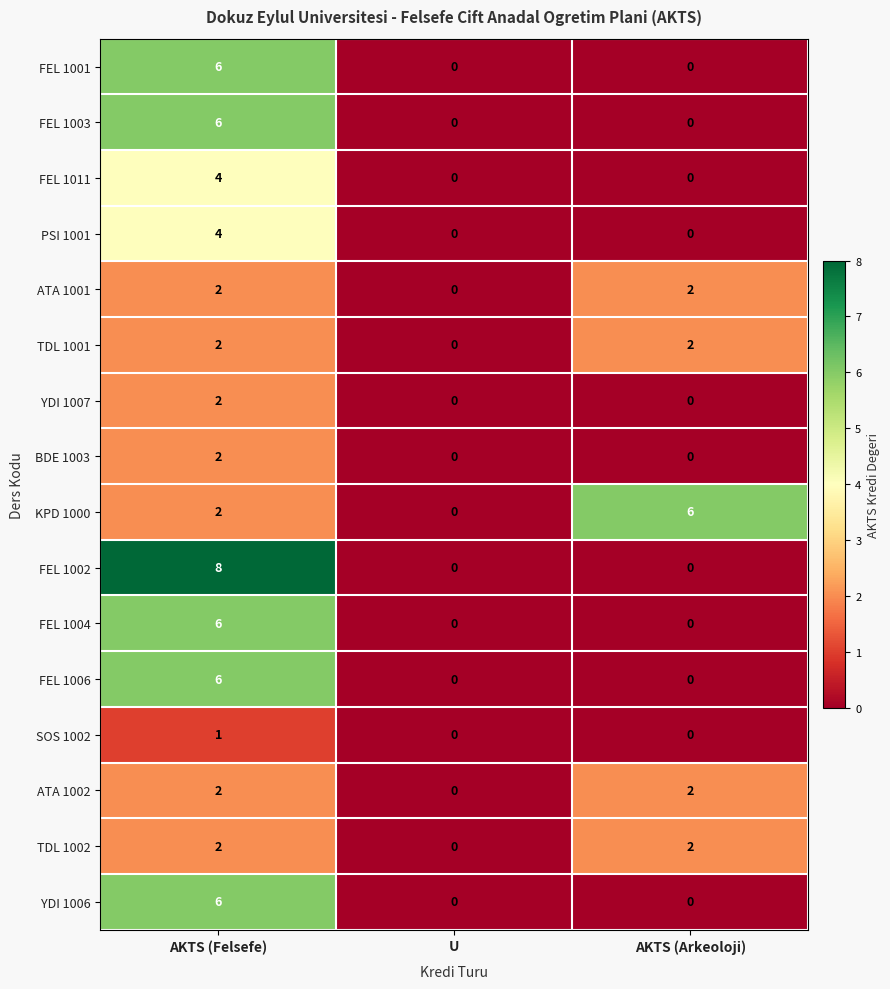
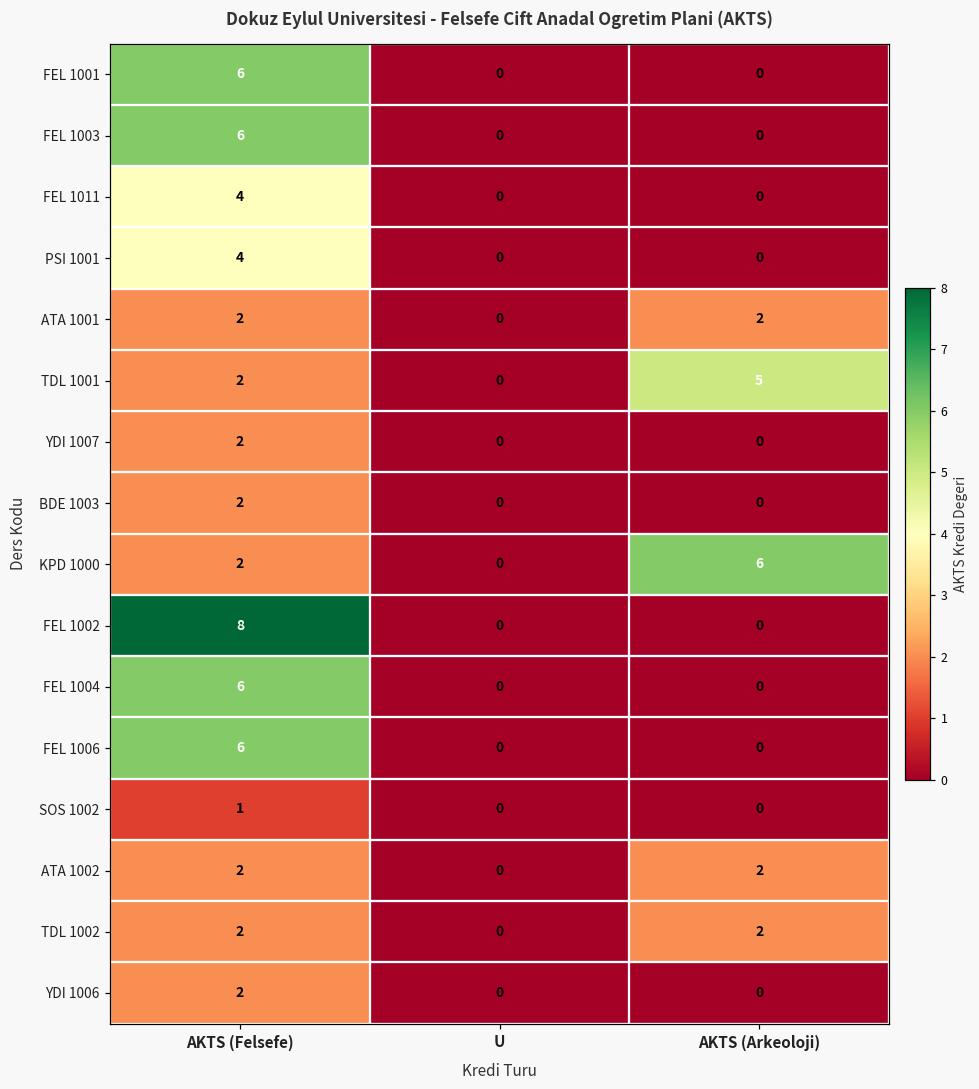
  {
    "FEL 1001": {
      "AKTS (Felsefe)": 6,
      "U": 0,
      "AKTS (Arkeoloji)": 0
    },
    "FEL 1003": {
      "AKTS (Felsefe)": 6,
      "U": 0,
      "AKTS (Arkeoloji)": 0
    },
    "FEL 1011": {
      "AKTS (Felsefe)": 4,
      "U": 0,
      "AKTS (Arkeoloji)": 0
    },
    "PSI 1001": {
      "AKTS (Felsefe)": 4,
      "U": 0,
      "AKTS (Arkeoloji)": 0
    },
    "ATA 1001": {
      "AKTS (Felsefe)": 2,
      "U": 0,
      "AKTS (Arkeoloji)": 2
    },
    "TDL 1001": {
      "AKTS (Felsefe)": 2,
      "U": 0,
-     "AKTS (Arkeoloji)": 2
+     "AKTS (Arkeoloji)": 5
    },
    "YDI 1007": {
      "AKTS (Felsefe)": 2,
      "U": 0,
      "AKTS (Arkeoloji)": 0
    },
    "BDE 1003": {
      "AKTS (Felsefe)": 2,
      "U": 0,
      "AKTS (Arkeoloji)": 0
    },
    "KPD 1000": {
      "AKTS (Felsefe)": 2,
      "U": 0,
      "AKTS (Arkeoloji)": 6
    },
    "FEL 1002": {
      "AKTS (Felsefe)": 8,
      "U": 0,
      "AKTS (Arkeoloji)": 0
    },
    "FEL 1004": {
      "AKTS (Felsefe)": 6,
      "U": 0,
      "AKTS (Arkeoloji)": 0
    },
    "FEL 1006": {
      "AKTS (Felsefe)": 6,
      "U": 0,
      "AKTS (Arkeoloji)": 0
    },
    "SOS 1002": {
      "AKTS (Felsefe)": 1,
      "U": 0,
      "AKTS (Arkeoloji)": 0
    },
    "ATA 1002": {
      "AKTS (Felsefe)": 2,
      "U": 0,
      "AKTS (Arkeoloji)": 2
    },
    "TDL 1002": {
      "AKTS (Felsefe)": 2,
      "U": 0,
      "AKTS (Arkeoloji)": 2
    },
    "YDI 1006": {
-     "AKTS (Felsefe)": 6,
+     "AKTS (Felsefe)": 2,
      "U": 0,
      "AKTS (Arkeoloji)": 0
    }
  }
